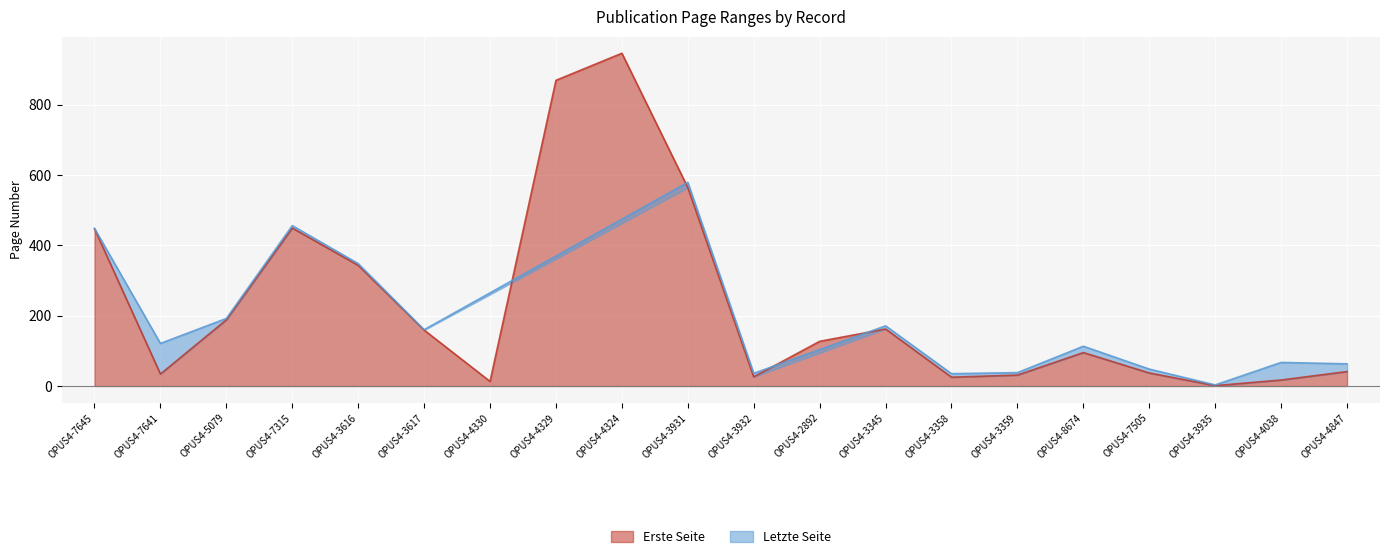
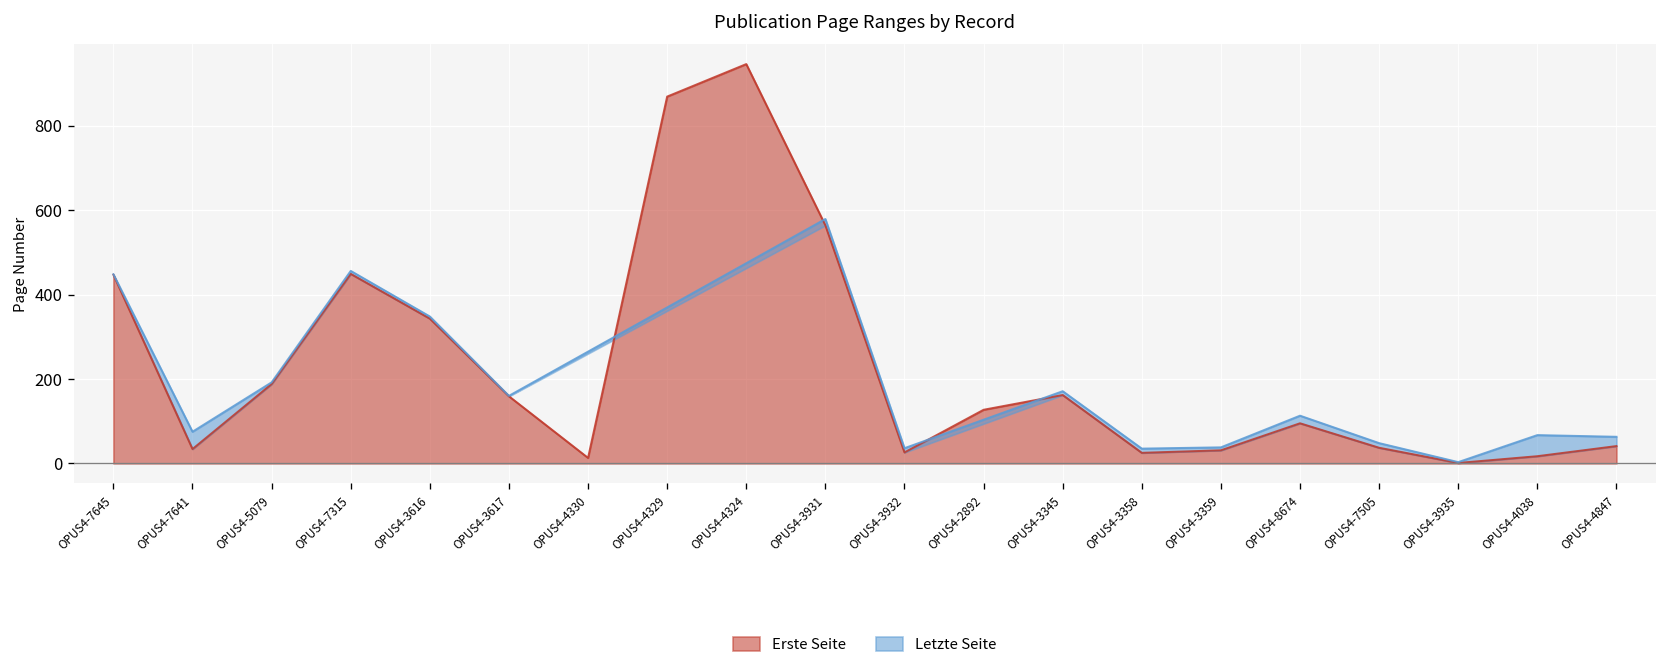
  {
    "Erste Seite": {
      "OPUS4-7641": 30,
      "OPUS4-4330": 10,
      "OPUS4-4329": 870,
      "OPUS4-4324": 950,
      "OPUS4-3931": 560,
      "OPUS4-3932": 30,
      "OPUS4-2892": 130,
      "OPUS4-3345": 160,
      "OPUS4-3358": 30,
      "OPUS4-8674": 100,
      "OPUS4-7505": 40,
      "OPUS4-4038": 20,
      "OPUS4-4847": 40
    },
    "Letzte Seite": {
-     "OPUS4-7641": 120,
+     "OPUS4-7641": 80,
      "OPUS4-3931": 580,
      "OPUS4-3932": 40,
      "OPUS4-3345": 170,
      "OPUS4-3358": 40,
      "OPUS4-8674": 110,
      "OPUS4-7505": 50,
      "OPUS4-4038": 70,
      "OPUS4-4847": 60
    }
  }
